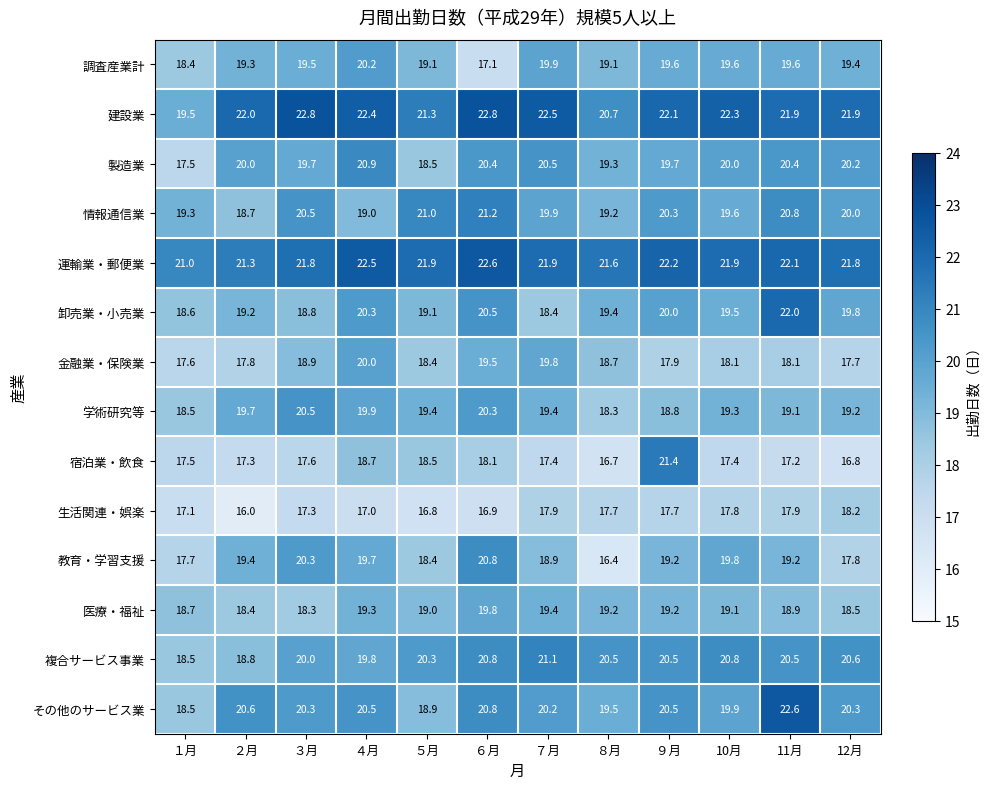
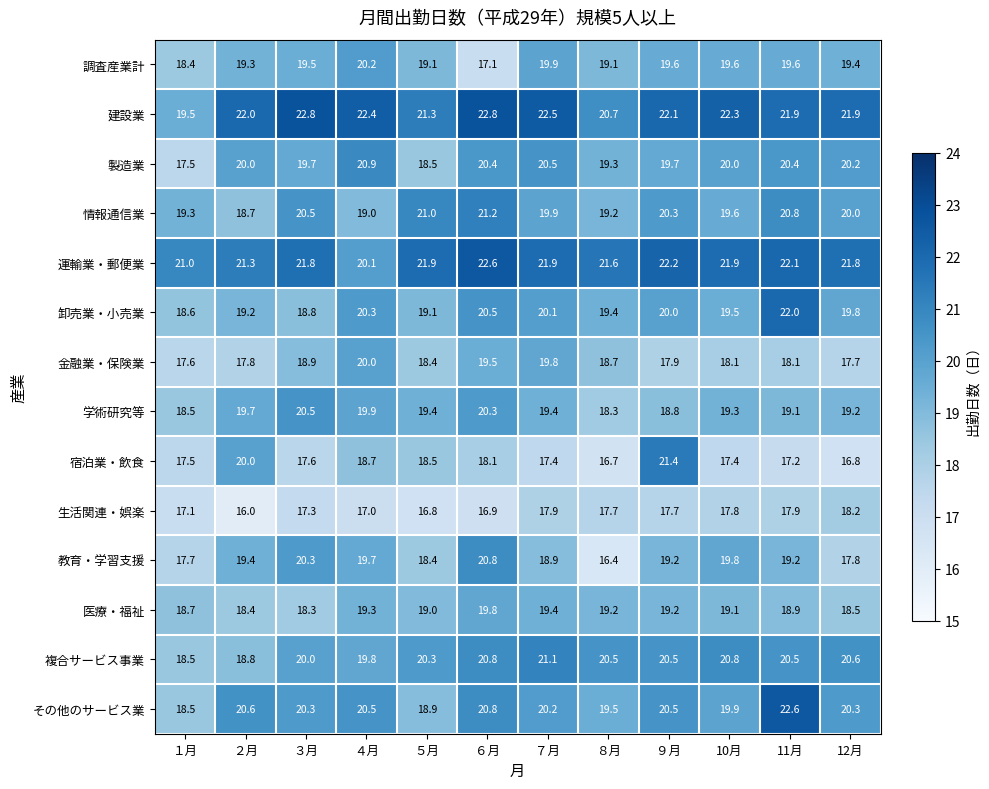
  {
    "調査産業計": {
      "１月": 18.4,
      "２月": 19.3,
      "３月": 19.5,
      "４月": 20.2,
      "５月": 19.1,
      "６月": 17.1,
      "７月": 19.9,
      "８月": 19.1,
      "９月": 19.6,
      "10月": 19.6,
      "11月": 19.6,
      "12月": 19.4
    },
    "建設業": {
      "１月": 19.5,
      "２月": 22.0,
      "３月": 22.8,
      "４月": 22.4,
      "５月": 21.3,
      "６月": 22.8,
      "７月": 22.5,
      "８月": 20.7,
      "９月": 22.1,
      "10月": 22.3,
      "11月": 21.9,
      "12月": 21.9
    },
    "製造業": {
      "１月": 17.5,
      "２月": 20.0,
      "３月": 19.7,
      "４月": 20.9,
      "５月": 18.5,
      "６月": 20.4,
      "７月": 20.5,
      "８月": 19.3,
      "９月": 19.7,
      "10月": 20.0,
      "11月": 20.4,
      "12月": 20.2
    },
    "情報通信業": {
      "１月": 19.3,
      "２月": 18.7,
      "３月": 20.5,
      "４月": 19.0,
      "５月": 21.0,
      "６月": 21.2,
      "７月": 19.9,
      "８月": 19.2,
      "９月": 20.3,
      "10月": 19.6,
      "11月": 20.8,
      "12月": 20.0
    },
    "運輸業・郵便業": {
      "１月": 21.0,
      "２月": 21.3,
      "３月": 21.8,
-     "４月": 22.5,
+     "４月": 20.1,
      "５月": 21.9,
      "６月": 22.6,
      "７月": 21.9,
      "８月": 21.6,
      "９月": 22.2,
      "10月": 21.9,
      "11月": 22.1,
      "12月": 21.8
    },
    "卸売業・小売業": {
      "１月": 18.6,
      "２月": 19.2,
      "３月": 18.8,
      "４月": 20.3,
      "５月": 19.1,
      "６月": 20.5,
-     "７月": 18.4,
+     "７月": 20.1,
      "８月": 19.4,
      "９月": 20.0,
      "10月": 19.5,
      "11月": 22.0,
      "12月": 19.8
    },
    "金融業・保険業": {
      "１月": 17.6,
      "２月": 17.8,
      "３月": 18.9,
      "４月": 20.0,
      "５月": 18.4,
      "６月": 19.5,
      "７月": 19.8,
      "８月": 18.7,
      "９月": 17.9,
      "10月": 18.1,
      "11月": 18.1,
      "12月": 17.7
    },
    "学術研究等": {
      "１月": 18.5,
      "２月": 19.7,
      "３月": 20.5,
      "４月": 19.9,
      "５月": 19.4,
      "６月": 20.3,
      "７月": 19.4,
      "８月": 18.3,
      "９月": 18.8,
      "10月": 19.3,
      "11月": 19.1,
      "12月": 19.2
    },
    "宿泊業・飲食": {
      "１月": 17.5,
-     "２月": 17.3,
+     "２月": 20.0,
      "３月": 17.6,
      "４月": 18.7,
      "５月": 18.5,
      "６月": 18.1,
      "７月": 17.4,
      "８月": 16.7,
      "９月": 21.4,
      "10月": 17.4,
      "11月": 17.2,
      "12月": 16.8
    },
    "生活関連・娯楽": {
      "１月": 17.1,
      "２月": 16.0,
      "３月": 17.3,
      "４月": 17.0,
      "５月": 16.8,
      "６月": 16.9,
      "７月": 17.9,
      "８月": 17.7,
      "９月": 17.7,
      "10月": 17.8,
      "11月": 17.9,
      "12月": 18.2
    },
    "教育・学習支援": {
      "１月": 17.7,
      "２月": 19.4,
      "３月": 20.3,
      "４月": 19.7,
      "５月": 18.4,
      "６月": 20.8,
      "７月": 18.9,
      "８月": 16.4,
      "９月": 19.2,
      "10月": 19.8,
      "11月": 19.2,
      "12月": 17.8
    },
    "医療・福祉": {
      "１月": 18.7,
      "２月": 18.4,
      "３月": 18.3,
      "４月": 19.3,
      "５月": 19.0,
      "６月": 19.8,
      "７月": 19.4,
      "８月": 19.2,
      "９月": 19.2,
      "10月": 19.1,
      "11月": 18.9,
      "12月": 18.5
    },
    "複合サービス事業": {
      "１月": 18.5,
      "２月": 18.8,
      "３月": 20.0,
      "４月": 19.8,
      "５月": 20.3,
      "６月": 20.8,
      "７月": 21.1,
      "８月": 20.5,
      "９月": 20.5,
      "10月": 20.8,
      "11月": 20.5,
      "12月": 20.6
    },
    "その他のサービス業": {
      "１月": 18.5,
      "２月": 20.6,
      "３月": 20.3,
      "４月": 20.5,
      "５月": 18.9,
      "６月": 20.8,
      "７月": 20.2,
      "８月": 19.5,
      "９月": 20.5,
      "10月": 19.9,
      "11月": 22.6,
      "12月": 20.3
    }
  }
